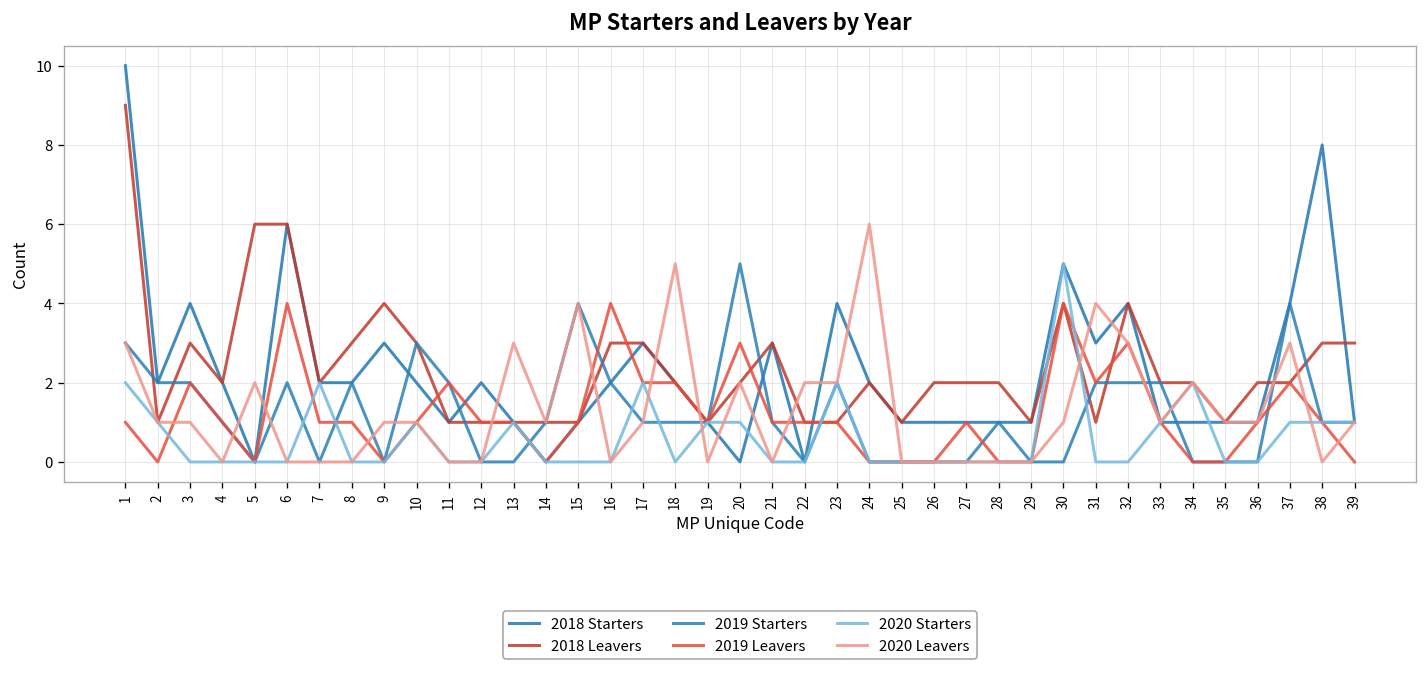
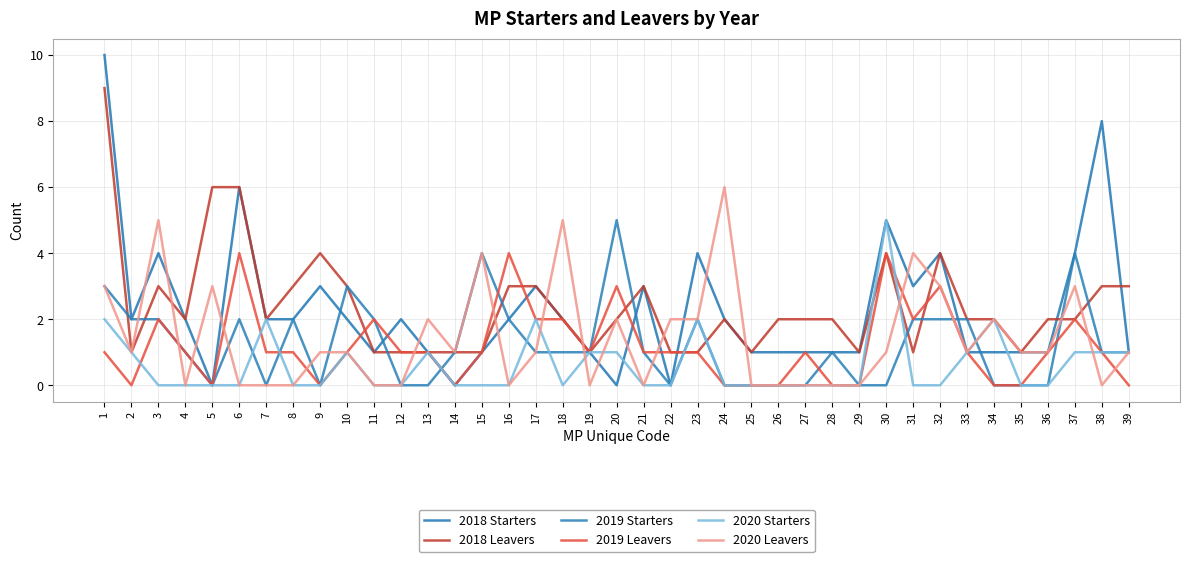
  {
    "2020 Starters": {
      "1": 2,
      "3": 0,
      "15": 0,
      "18": 0,
      "20": 1,
      "31": 0,
      "32": 0,
      "37": 1
    },
    "2020 Leavers": {
-     "3": 1,
-     "5": 2,
+     "3": 5,
+     "5": 3,
      "9": 1,
-     "13": 3,
+     "13": 2,
      "18": 5,
      "19": 0,
      "22": 2,
      "24": 6,
      "30": 1,
      "31": 4,
      "37": 3,
      "38": 0
    }
  }
